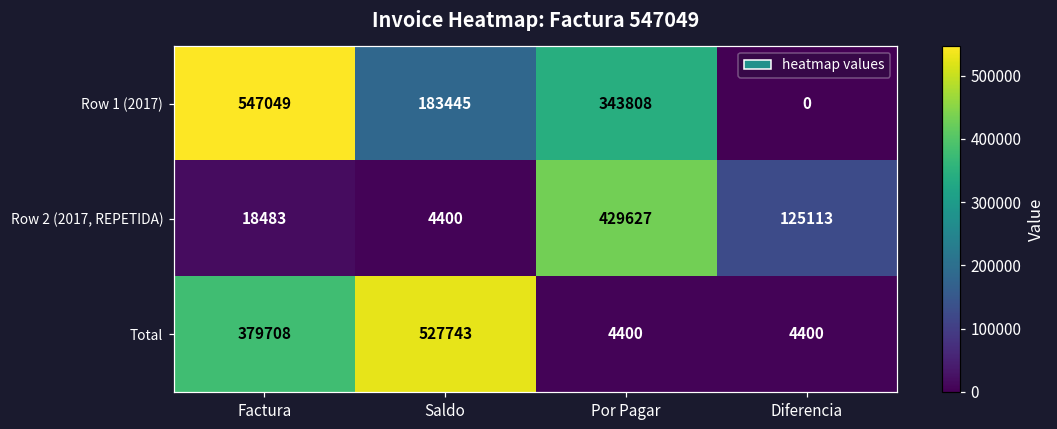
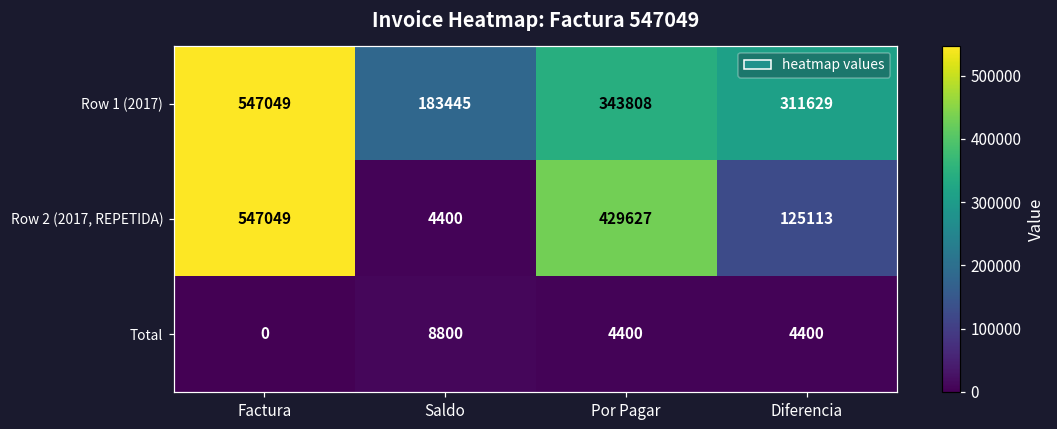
  {
    "Row 1 (2017)": {
      "Factura": 547049,
      "Saldo": 183445,
      "Por Pagar": 343808,
-     "Diferencia": 0
+     "Diferencia": 311629
    },
    "Row 2 (2017, REPETIDA)": {
-     "Factura": 18483,
+     "Factura": 547049,
      "Saldo": 4400,
      "Por Pagar": 429627,
      "Diferencia": 125113
    },
    "Total": {
-     "Factura": 379708,
-     "Saldo": 527743,
+     "Factura": 0,
+     "Saldo": 8800,
      "Por Pagar": 4400,
      "Diferencia": 4400
    }
  }
